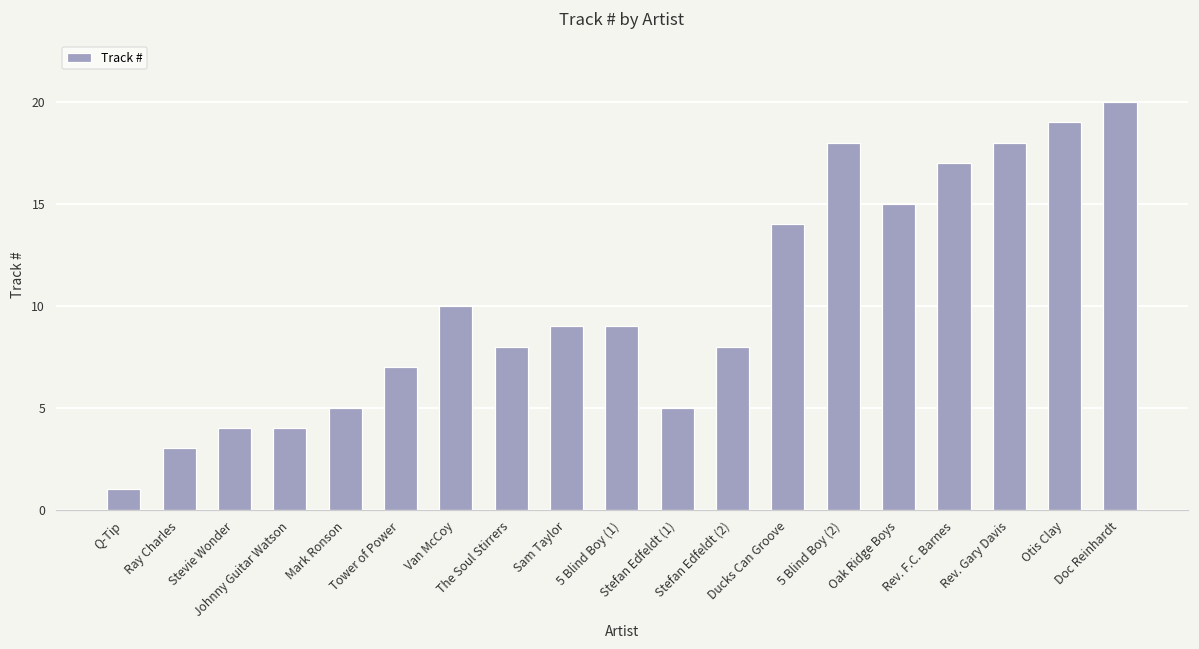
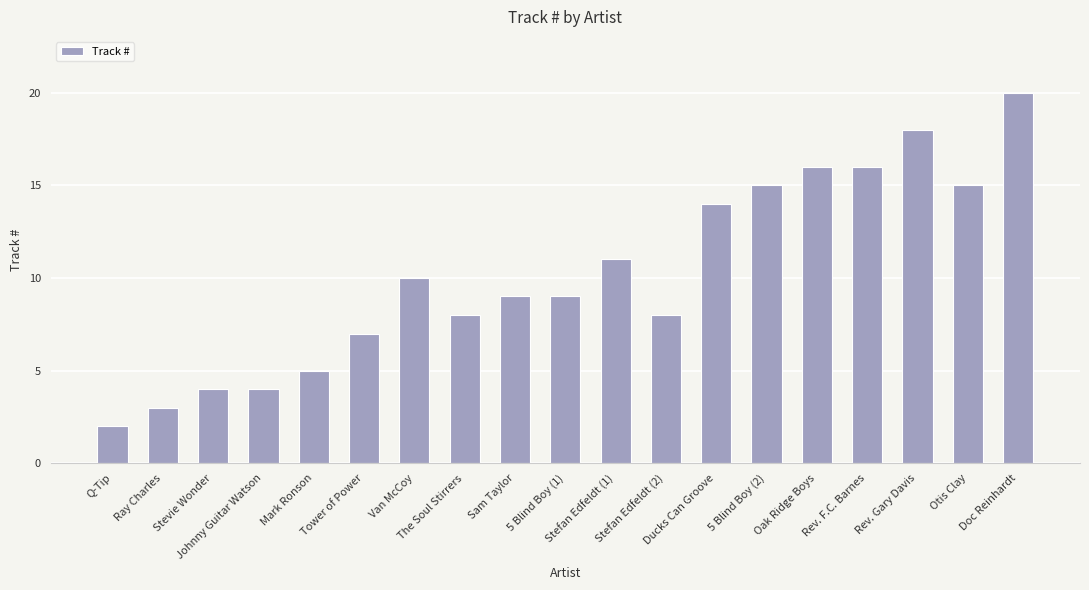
  {
-   "Q-Tip": 1,
+   "Q-Tip": 2,
    "Ray Charles": 3,
    "Stevie Wonder": 4,
    "Johnny Guitar Watson": 4,
    "Mark Ronson": 5,
    "Tower of Power": 7,
    "Van McCoy": 10,
    "The Soul Stirrers": 8,
    "Sam Taylor": 9,
    "5 Blind Boy (1)": 9,
-   "Stefan Edfeldt (1)": 5,
+   "Stefan Edfeldt (1)": 11,
    "Stefan Edfeldt (2)": 8,
    "Ducks Can Groove": 14,
-   "5 Blind Boy (2)": 18,
-   "Oak Ridge Boys": 15,
-   "Rev. F.C. Barnes": 17,
+   "5 Blind Boy (2)": 15,
+   "Oak Ridge Boys": 16,
+   "Rev. F.C. Barnes": 16,
    "Rev. Gary Davis": 18,
-   "Otis Clay": 19,
+   "Otis Clay": 15,
    "Doc Reinhardt": 20
  }
